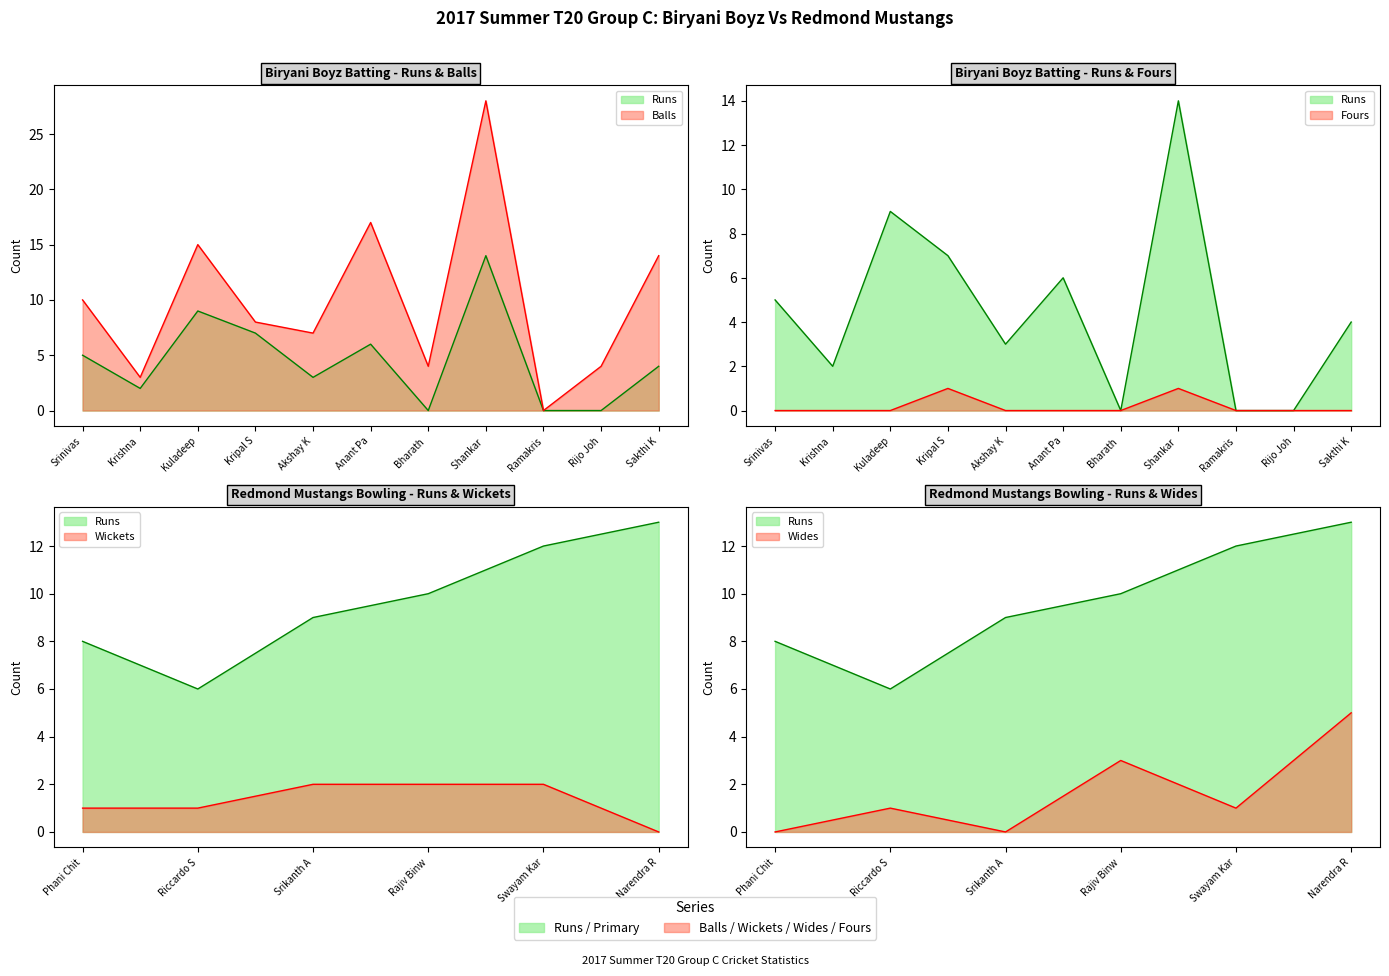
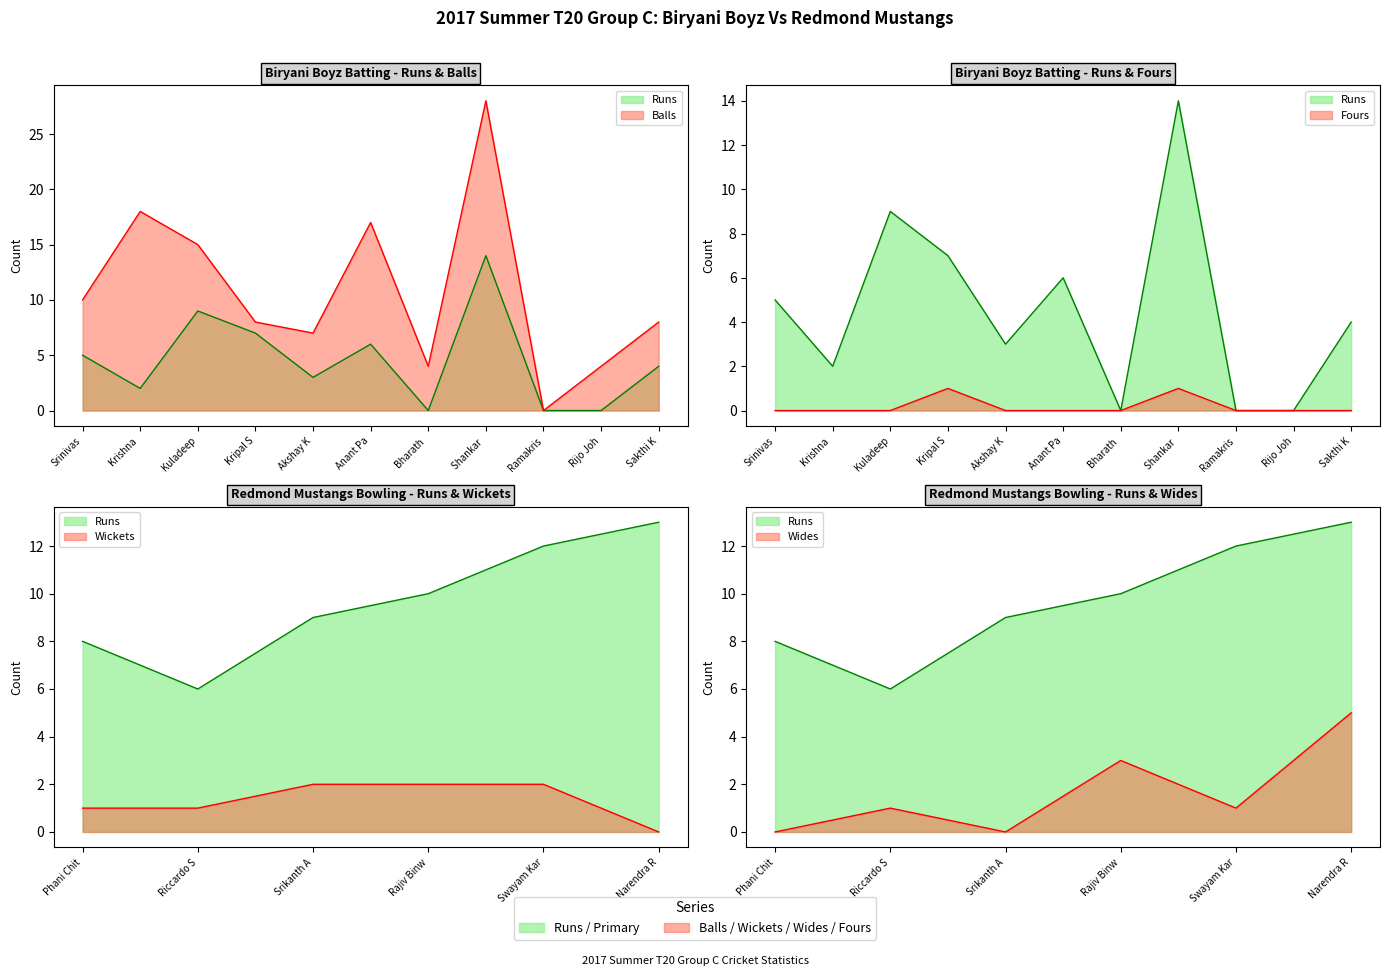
  {
    "Biryani Boyz Batting - Runs & Balls": {
      "Runs": {
        "Srinivas": 5,
        "Krishna": 2,
        "Kuladeep": 9,
        "Kripal S": 7,
        "Akshay K": 3,
        "Anant Pa": 6,
        "Bharath": 0,
        "Shankar": 14,
        "Rijo Joh": 0,
        "Sakthi K": 4
      },
      "Balls": {
        "Srinivas": 10,
-       "Krishna": 3,
+       "Krishna": 18,
        "Kuladeep": 15,
        "Kripal S": 8,
        "Akshay K": 7,
        "Anant Pa": 17,
        "Bharath": 4,
        "Shankar": 28,
        "Rijo Joh": 4,
-       "Sakthi K": 14
+       "Sakthi K": 8
      }
    },
    "Biryani Boyz Batting - Runs & Fours": {
      "Runs": {
        "Srinivas": 5.0,
        "Krishna": 2.0,
        "Kuladeep": 9.0,
        "Kripal S": 7.0,
        "Akshay K": 3.0,
        "Anant Pa": 6.0,
        "Shankar": 14.0,
        "Sakthi K": 4.0
      },
      "Fours": {
        "Srinivas": 0.0,
        "Krishna": 0.0,
        "Kuladeep": 0.0,
        "Kripal S": 1.0,
        "Akshay K": 0.0,
        "Anant Pa": 0.0,
        "Shankar": 1.0,
        "Sakthi K": 0.0
      }
    },
    "Redmond Mustangs Bowling - Runs & Wickets": {
      "Runs": {
        "Phani Chit": 8.0,
        "Riccardo S": 6.0,
        "Srikanth A": 9.0,
        "Rajiv Binw": 10.0,
        "Swayam Kar": 12.0,
        "Narendra R": 13.0
      },
      "Wickets": {
        "Phani Chit": 1.0,
        "Riccardo S": 1.0,
        "Srikanth A": 2.0,
        "Rajiv Binw": 2.0,
        "Swayam Kar": 2.0,
        "Narendra R": 0.0
      }
    },
    "Redmond Mustangs Bowling - Runs & Wides": {
      "Runs": {
        "Phani Chit": 8.0,
        "Riccardo S": 6.0,
        "Srikanth A": 9.0,
        "Rajiv Binw": 10.0,
        "Swayam Kar": 12.0,
        "Narendra R": 13.0
      },
      "Wides": {
        "Phani Chit": 0.0,
        "Riccardo S": 1.0,
        "Srikanth A": 0.0,
        "Rajiv Binw": 3.0,
        "Swayam Kar": 1.0,
        "Narendra R": 5.0
      }
    }
  }
